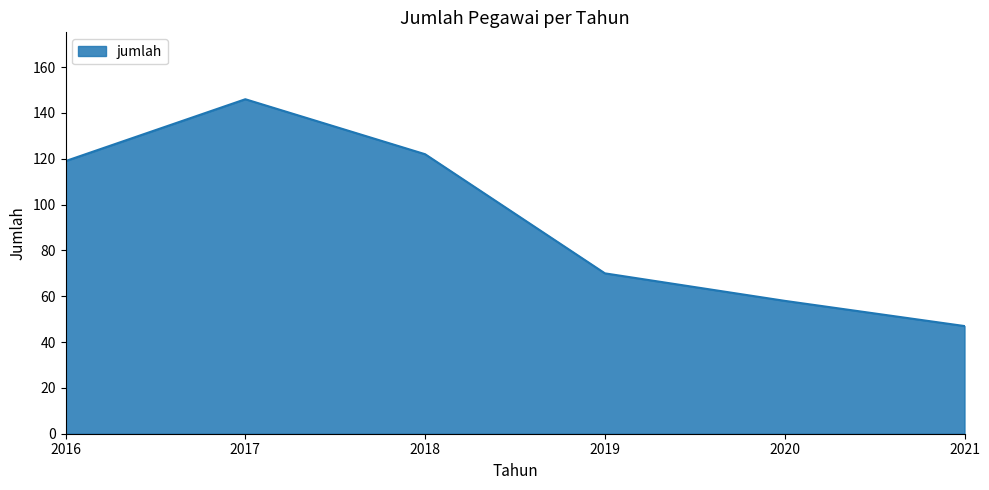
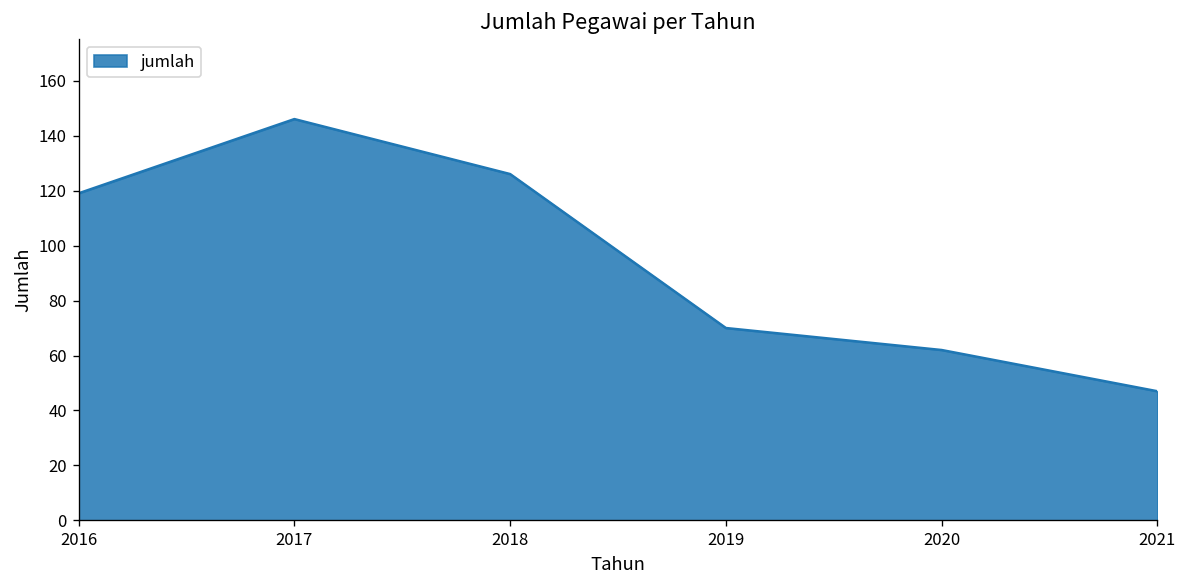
  {
    "2016": 119,
    "2017": 146,
-   "2018": 122,
+   "2018": 126,
    "2019": 70,
-   "2020": 58,
+   "2020": 62,
    "2021": 47
  }
